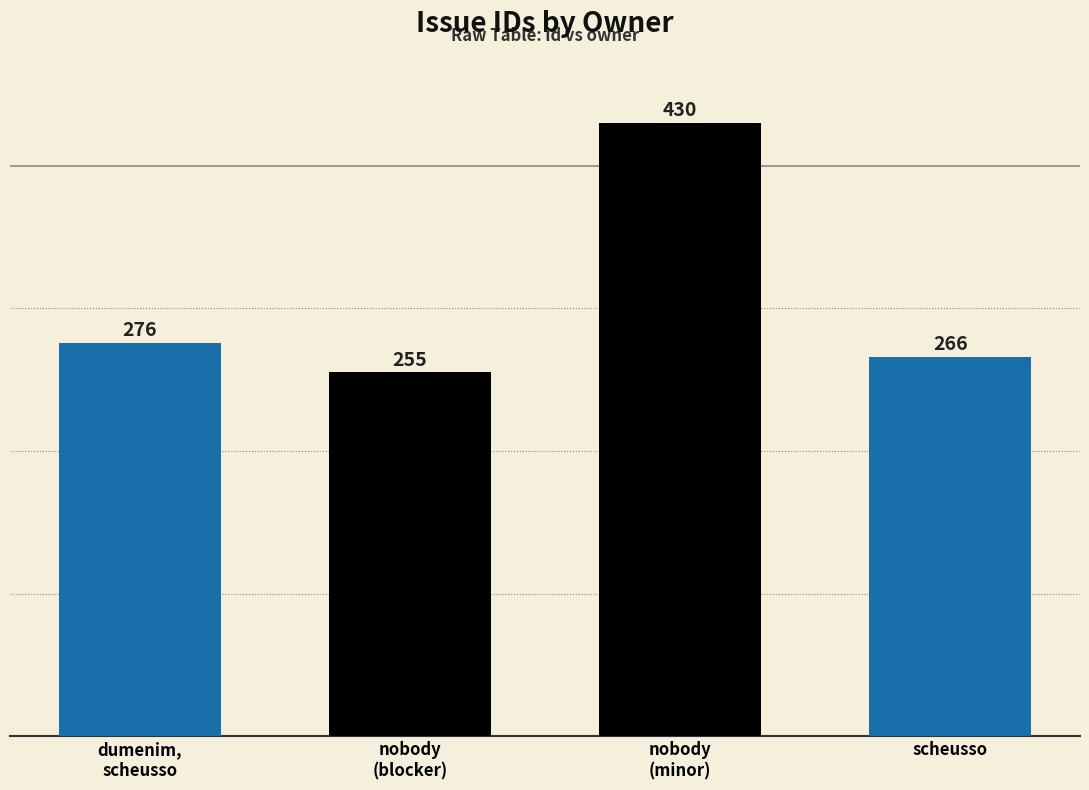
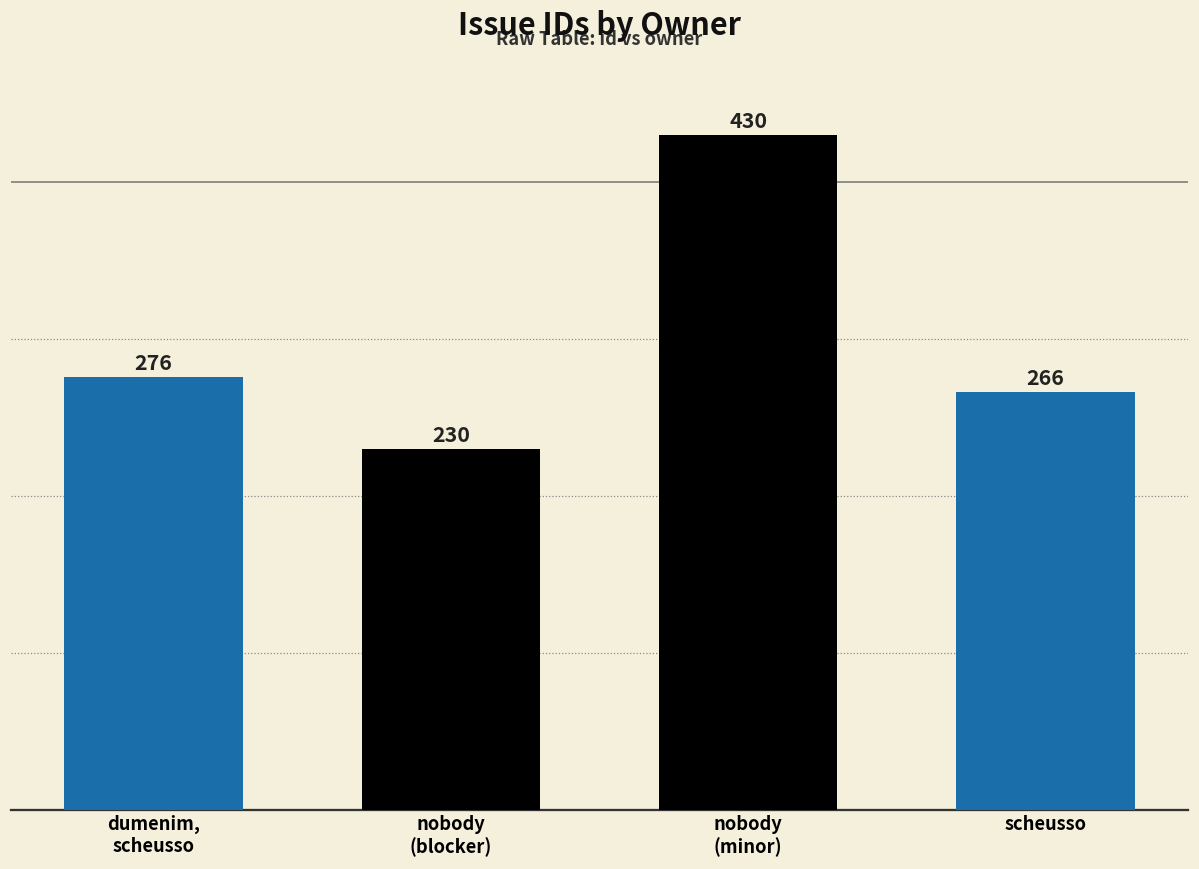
  {
    "dumenim, scheusso": 276,
-   "nobody (blocker)": 255,
+   "nobody (blocker)": 230,
    "nobody (minor)": 430,
    "scheusso": 266
  }
